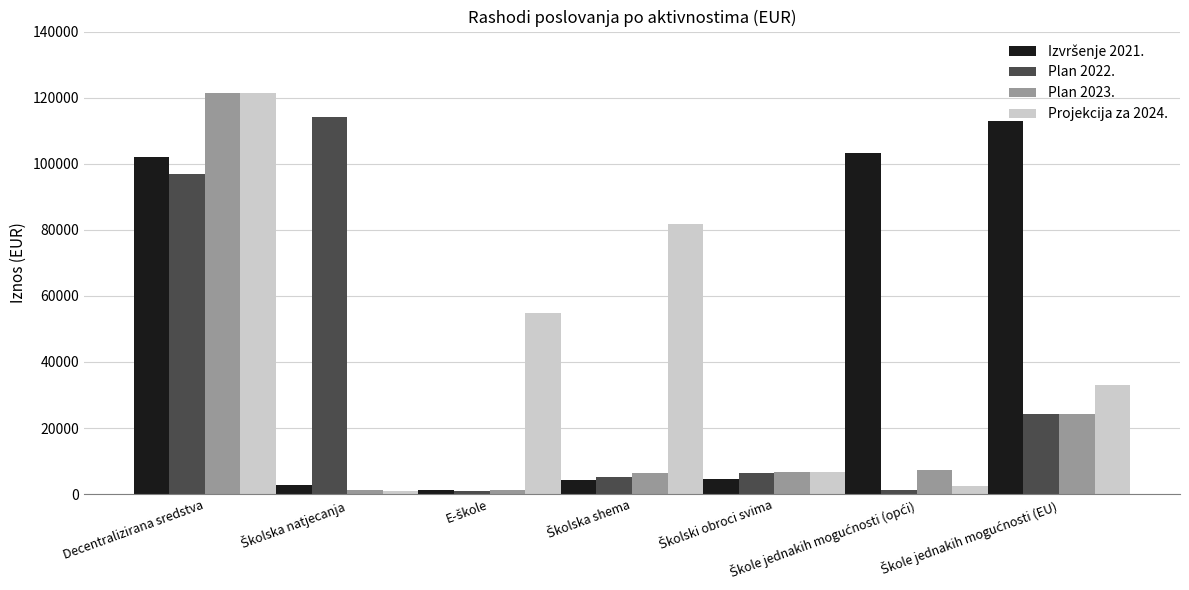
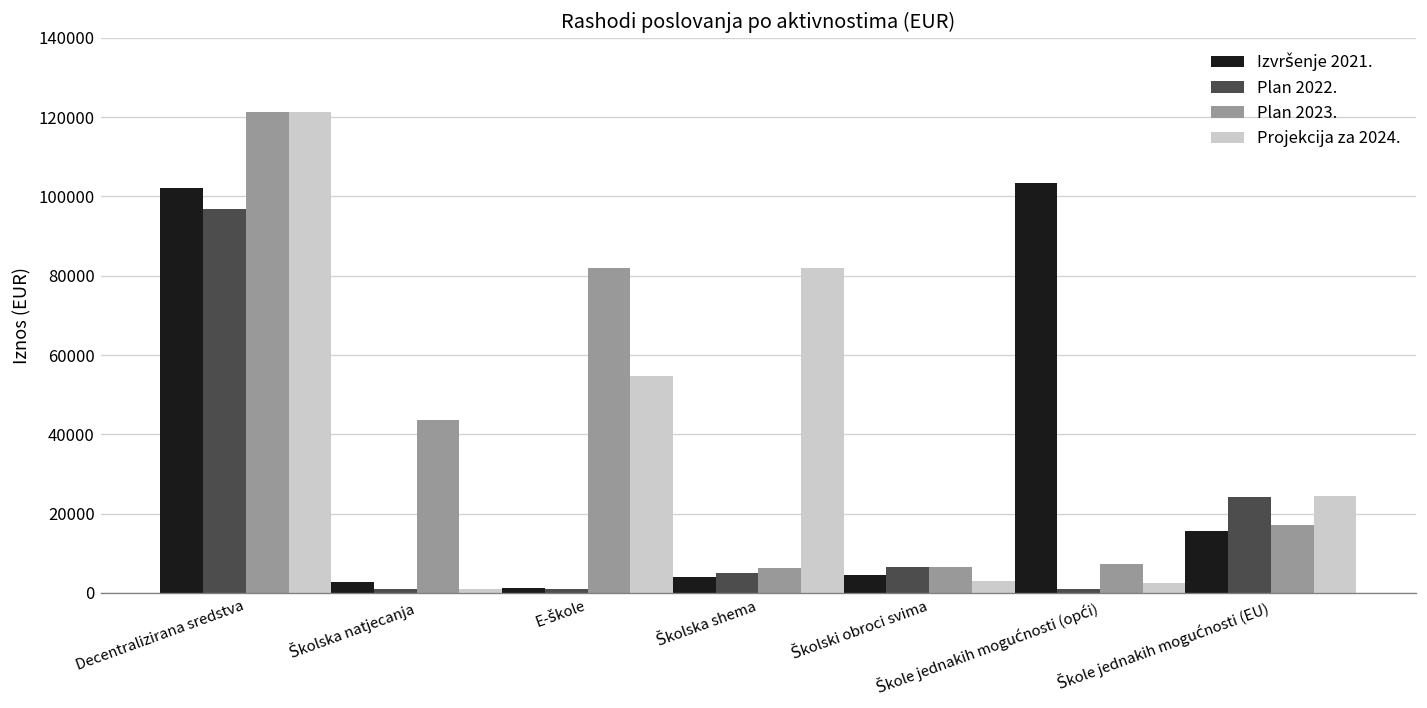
  {
    "Izvršenje 2021.": {
      "Decentralizirana sredstva": 102000,
      "Školska natjecanja": 3000,
      "E-škole": 1000,
      "Školska shema": 4000,
      "Školski obroci svima": 5000,
      "Škole jednakih mogućnosti (opći)": 103000,
-     "Škole jednakih mogućnosti (EU)": 113000
+     "Škole jednakih mogućnosti (EU)": 16000
    },
    "Plan 2022.": {
      "Decentralizirana sredstva": 97000,
-     "Školska natjecanja": 114000,
+     "Školska natjecanja": 1000,
      "E-škole": 1000,
      "Školska shema": 5000,
      "Školski obroci svima": 6000,
      "Škole jednakih mogućnosti (opći)": 1000,
      "Škole jednakih mogućnosti (EU)": 24000
    },
    "Plan 2023.": {
      "Decentralizirana sredstva": 121000,
-     "Školska natjecanja": 1000,
-     "E-škole": 1000,
+     "Školska natjecanja": 44000,
+     "E-škole": 82000,
      "Školska shema": 6000,
      "Školski obroci svima": 7000,
      "Škole jednakih mogućnosti (opći)": 7000,
-     "Škole jednakih mogućnosti (EU)": 24000
+     "Škole jednakih mogućnosti (EU)": 17000
    },
    "Projekcija za 2024.": {
      "Decentralizirana sredstva": 121000,
      "Školska natjecanja": 1000,
      "E-škole": 55000,
      "Školska shema": 82000,
-     "Školski obroci svima": 7000,
+     "Školski obroci svima": 3000,
      "Škole jednakih mogućnosti (opći)": 2000,
-     "Škole jednakih mogućnosti (EU)": 33000
+     "Škole jednakih mogućnosti (EU)": 24000
    }
  }
